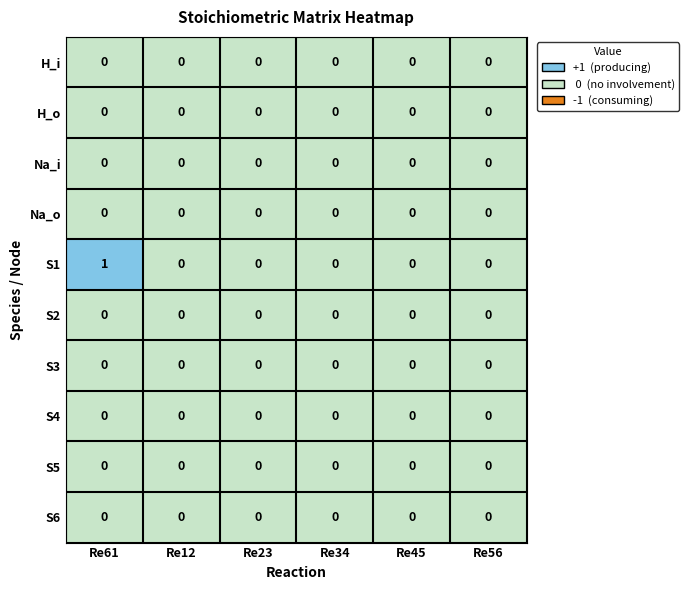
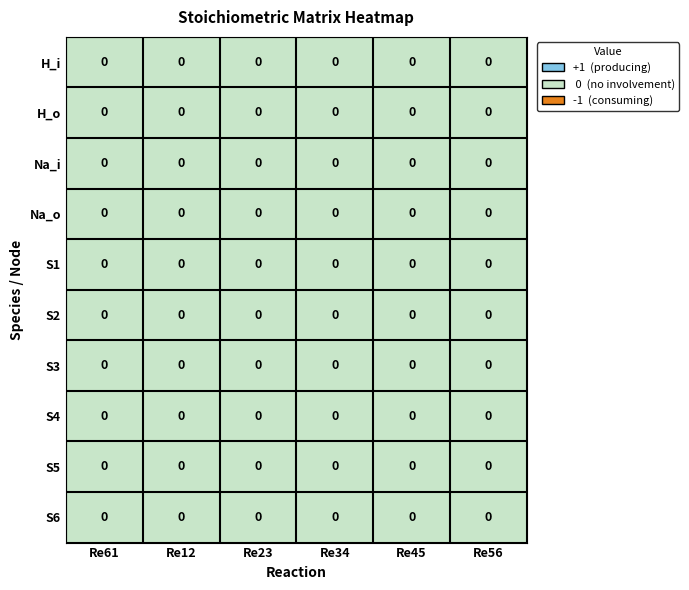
  {
    "H_i": {
      "Re61": 0,
      "Re12": 0,
      "Re23": 0,
      "Re34": 0,
      "Re45": 0,
      "Re56": 0
    },
    "H_o": {
      "Re61": 0,
      "Re12": 0,
      "Re23": 0,
      "Re34": 0,
      "Re45": 0,
      "Re56": 0
    },
    "Na_i": {
      "Re61": 0,
      "Re12": 0,
      "Re23": 0,
      "Re34": 0,
      "Re45": 0,
      "Re56": 0
    },
    "Na_o": {
      "Re61": 0,
      "Re12": 0,
      "Re23": 0,
      "Re34": 0,
      "Re45": 0,
      "Re56": 0
    },
    "S1": {
-     "Re61": 1,
+     "Re61": 0,
      "Re12": 0,
      "Re23": 0,
      "Re34": 0,
      "Re45": 0,
      "Re56": 0
    },
    "S2": {
      "Re61": 0,
      "Re12": 0,
      "Re23": 0,
      "Re34": 0,
      "Re45": 0,
      "Re56": 0
    },
    "S3": {
      "Re61": 0,
      "Re12": 0,
      "Re23": 0,
      "Re34": 0,
      "Re45": 0,
      "Re56": 0
    },
    "S4": {
      "Re61": 0,
      "Re12": 0,
      "Re23": 0,
      "Re34": 0,
      "Re45": 0,
      "Re56": 0
    },
    "S5": {
      "Re61": 0,
      "Re12": 0,
      "Re23": 0,
      "Re34": 0,
      "Re45": 0,
      "Re56": 0
    },
    "S6": {
      "Re61": 0,
      "Re12": 0,
      "Re23": 0,
      "Re34": 0,
      "Re45": 0,
      "Re56": 0
    }
  }
